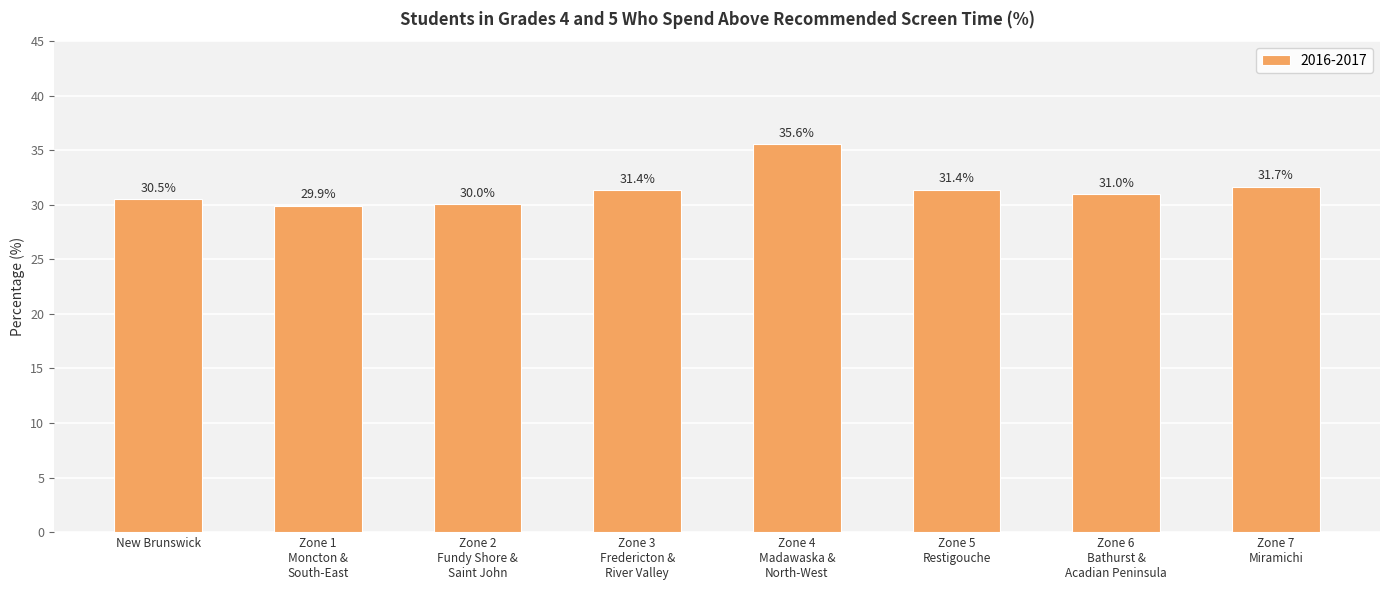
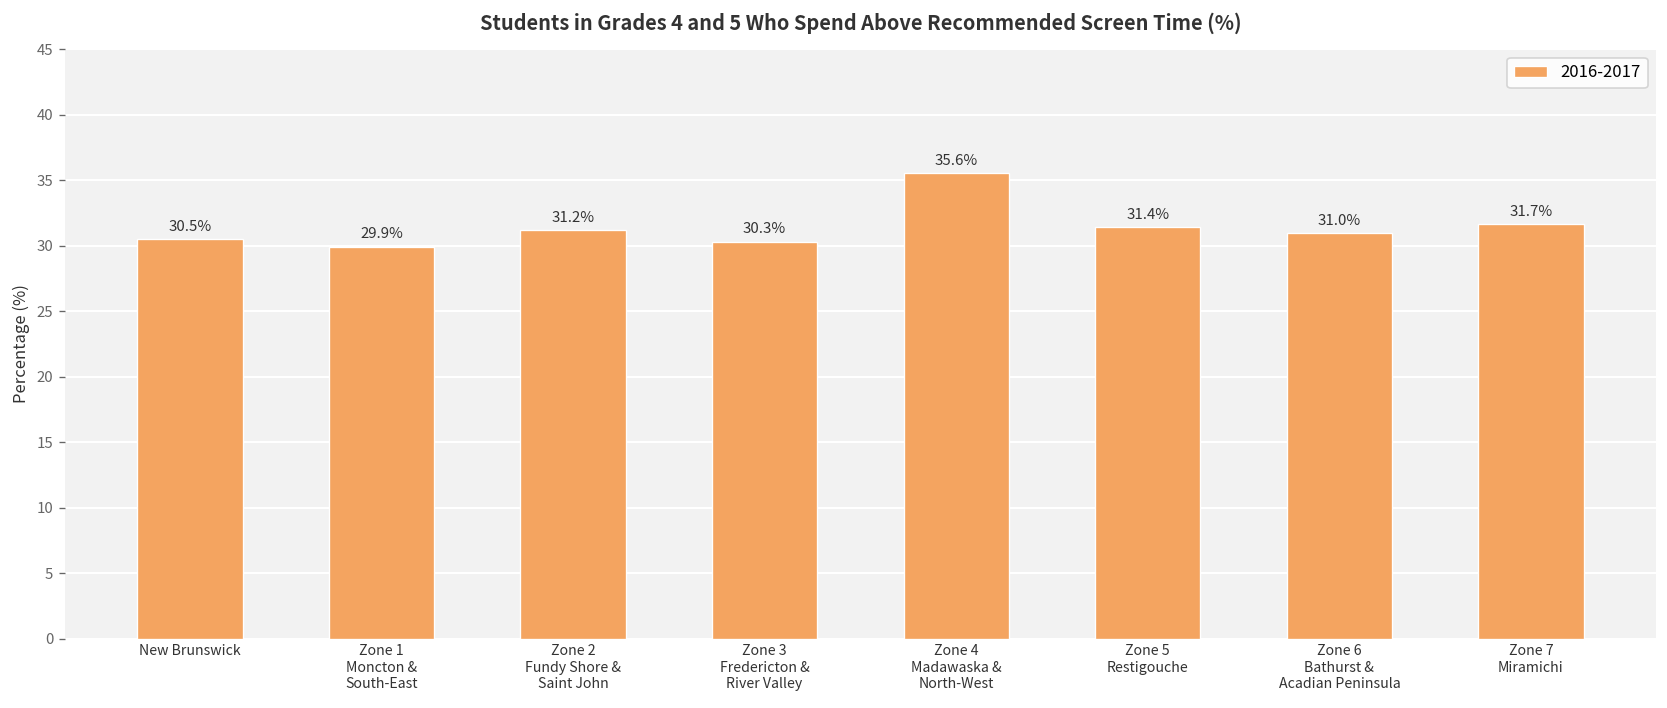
  {
    "New Brunswick": "30.5%",
    "Zone 1 Moncton & South-East": "29.9%",
-   "Zone 2 Fundy Shore & Saint John": "30.0%",
-   "Zone 3 Fredericton & River Valley": "31.4%",
+   "Zone 2 Fundy Shore & Saint John": "31.2%",
+   "Zone 3 Fredericton & River Valley": "30.3%",
    "Zone 4 Madawaska & North-West": "35.6%",
    "Zone 5 Restigouche": "31.4%",
    "Zone 6 Bathurst & Acadian Peninsula": "31.0%",
    "Zone 7 Miramichi": "31.7%"
  }
